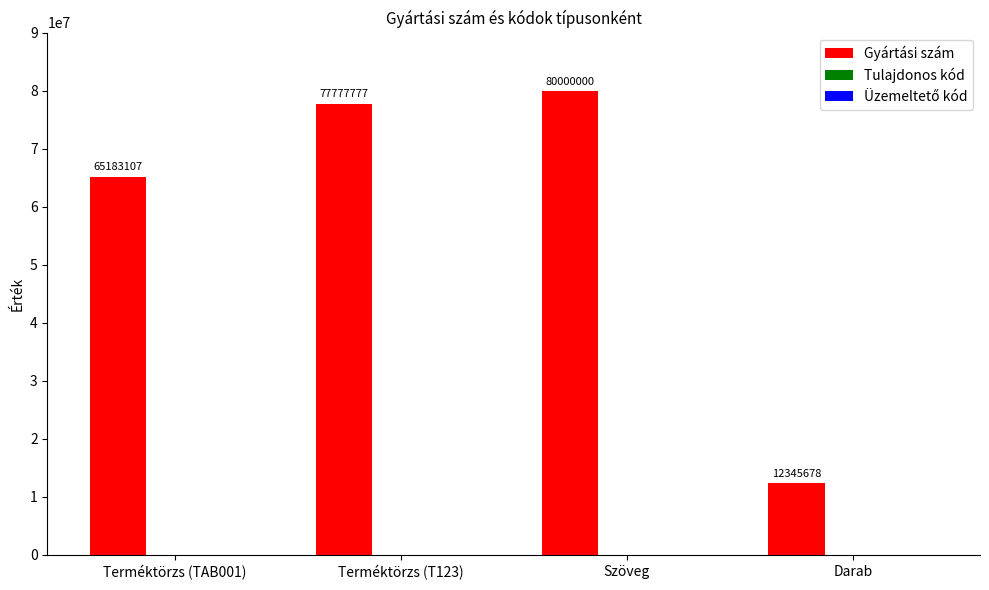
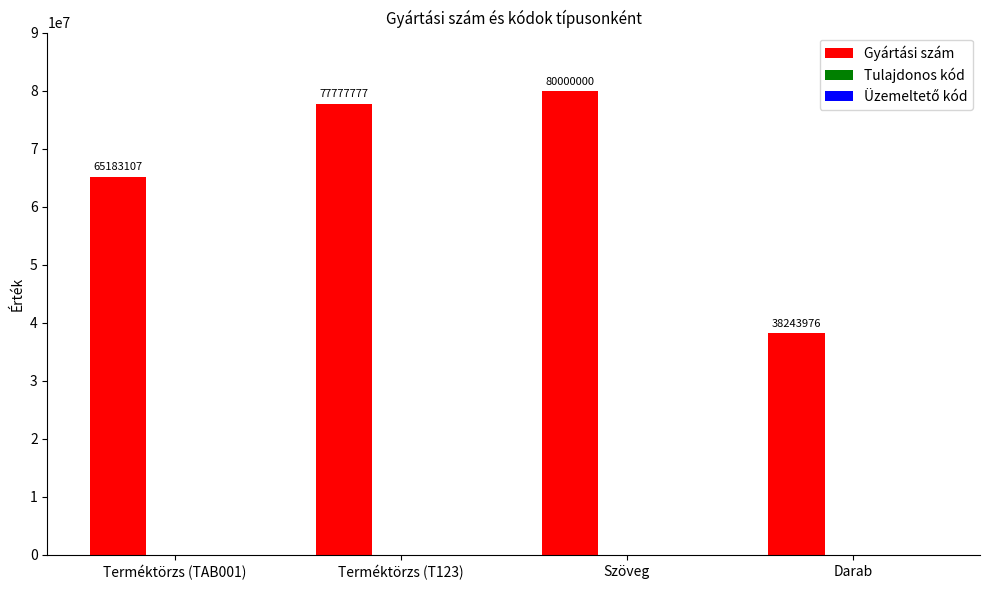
  {
    "Gyártási szám": {
      "Terméktörzs (TAB001)": 65183107,
      "Terméktörzs (T123)": 77777777,
      "Szöveg": 80000000,
-     "Darab": 12345678
+     "Darab": 38243976
    },
    "Tulajdonos kód": {
      "Terméktörzs (TAB001)": 0,
      "Terméktörzs (T123)": 0,
      "Szöveg": 0,
      "Darab": 0
    },
    "Üzemeltető kód": {
      "Terméktörzs (TAB001)": 0,
      "Terméktörzs (T123)": 0,
      "Szöveg": 0,
      "Darab": 0
    }
  }
